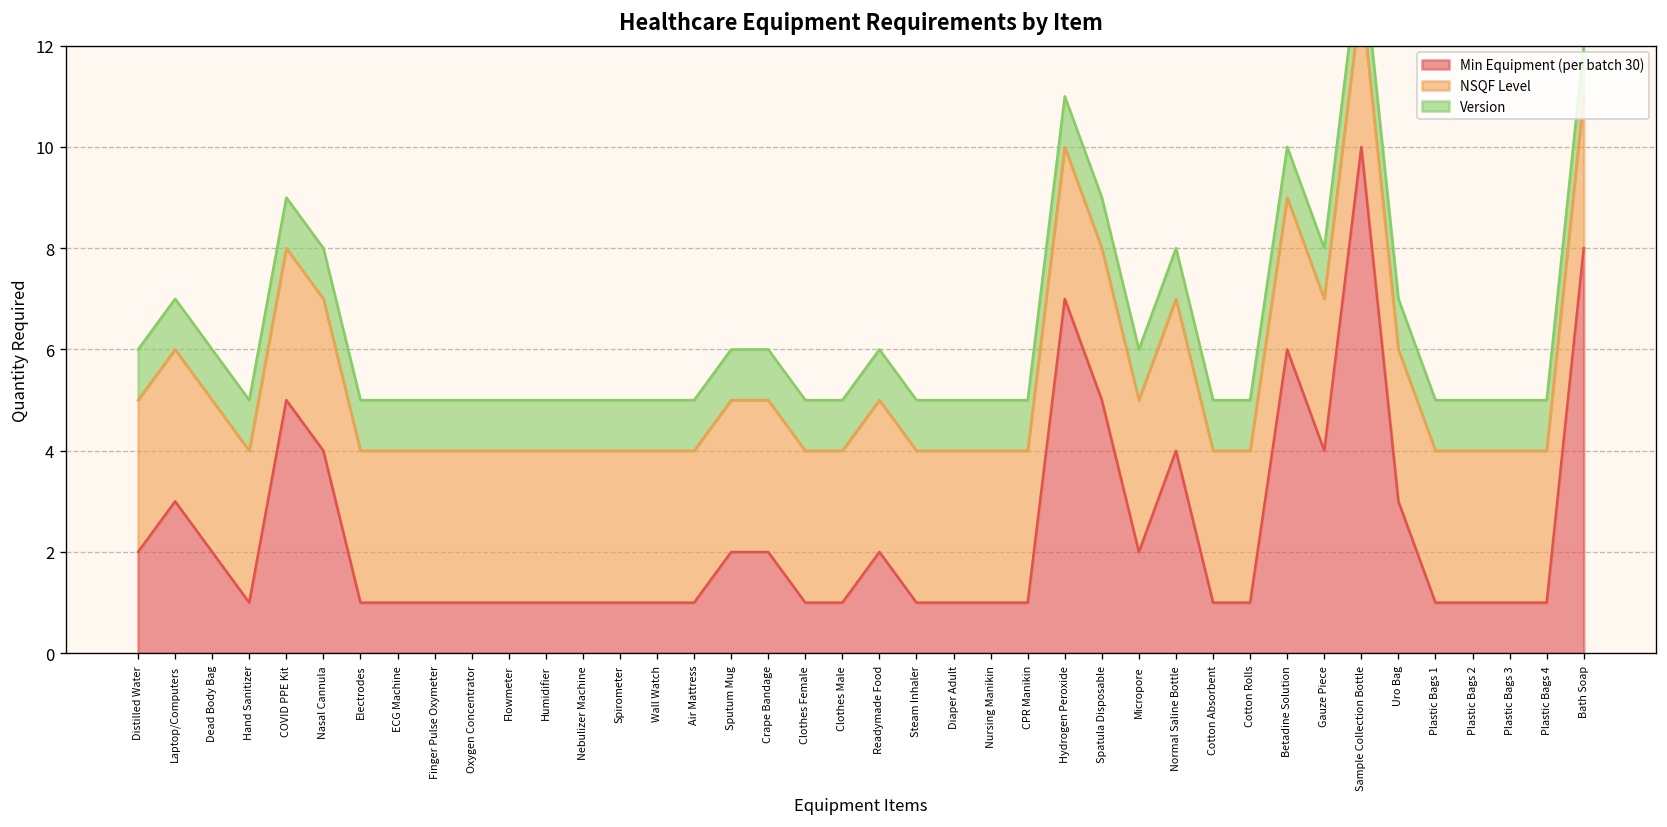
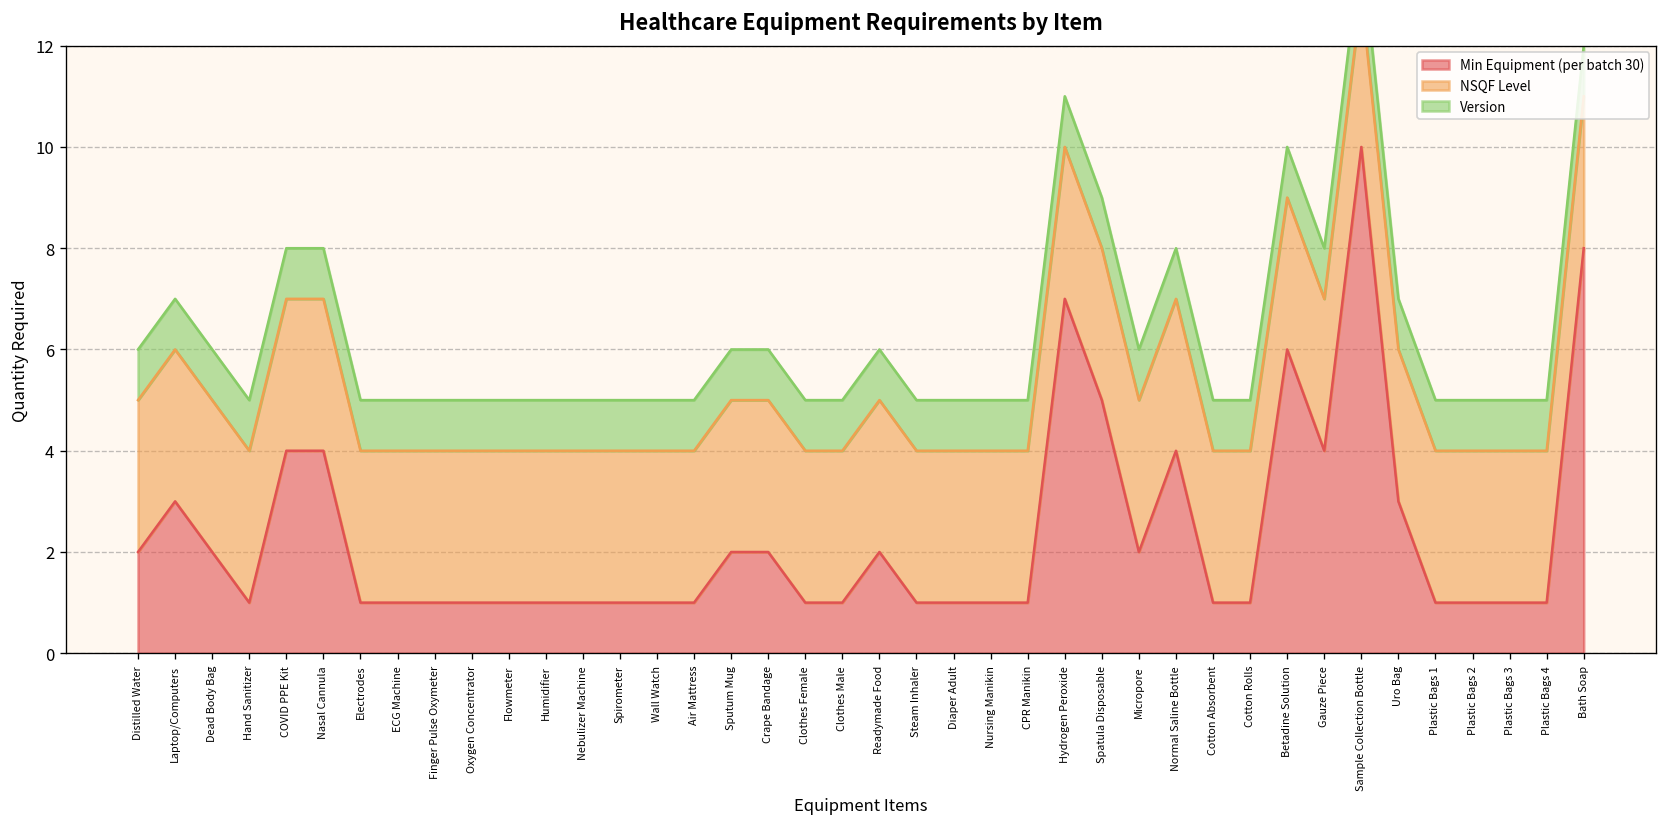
  {
    "Min Equipment (per batch 30)": {
      "Distilled Water": 2,
      "Laptop/Computers": 3,
      "Dead Body Bag": 2,
      "Hand Sanitizer": 1,
-     "COVID PPE Kit": 5,
+     "COVID PPE Kit": 4,
      "Nasal Cannula": 4,
      "Electrodes": 1,
      "ECG Machine": 1,
      "Finger Pulse Oxymeter": 1,
      "Oxygen Concentrator": 1,
      "Flowmeter": 1,
      "Humidifier": 1,
      "Nebulizer Machine": 1,
      "Spirometer": 1,
      "Wall Watch": 1,
      "Air Mattress": 1,
      "Sputum Mug": 2,
      "Crape Bandage": 2,
      "Clothes Female": 1,
      "Clothes Male": 1,
      "Readymade Food": 2,
      "Steam Inhaler": 1,
      "Diaper Adult": 1,
      "Nursing Manikin": 1,
      "CPR Manikin": 1,
      "Hydrogen Peroxide": 7,
      "Spatula Disposable": 5,
      "Micropore": 2,
      "Normal Saline Bottle": 4,
      "Cotton Absorbent": 1,
      "Cotton Rolls": 1,
      "Betadine Solution": 6,
      "Gauze Piece": 4,
      "Sample Collection Bottle": 10,
      "Uro Bag": 3,
      "Plastic Bags 1": 1,
      "Plastic Bags 2": 1,
      "Plastic Bags 3": 1,
      "Plastic Bags 4": 1,
      "Bath Soap": 8
    },
    "NSQF Level": {
      "Distilled Water": 3,
      "Laptop/Computers": 3,
      "Dead Body Bag": 3,
      "Hand Sanitizer": 3,
      "COVID PPE Kit": 3,
      "Nasal Cannula": 3,
      "Electrodes": 3,
      "ECG Machine": 3,
      "Finger Pulse Oxymeter": 3,
      "Oxygen Concentrator": 3,
      "Flowmeter": 3,
      "Humidifier": 3,
      "Nebulizer Machine": 3,
      "Spirometer": 3,
      "Wall Watch": 3,
      "Air Mattress": 3,
      "Sputum Mug": 3,
      "Crape Bandage": 3,
      "Clothes Female": 3,
      "Clothes Male": 3,
      "Readymade Food": 3,
      "Steam Inhaler": 3,
      "Diaper Adult": 3,
      "Nursing Manikin": 3,
      "CPR Manikin": 3,
      "Hydrogen Peroxide": 3,
      "Spatula Disposable": 3,
      "Micropore": 3,
      "Normal Saline Bottle": 3,
      "Cotton Absorbent": 3,
      "Cotton Rolls": 3,
      "Betadine Solution": 3,
      "Gauze Piece": 3,
      "Uro Bag": 3,
      "Plastic Bags 1": 3,
      "Plastic Bags 2": 3,
      "Plastic Bags 3": 3,
      "Plastic Bags 4": 3
    },
    "Version": {
      "Distilled Water": 1,
      "Laptop/Computers": 1,
      "Dead Body Bag": 1,
      "Hand Sanitizer": 1,
      "COVID PPE Kit": 1,
      "Nasal Cannula": 1,
      "Electrodes": 1,
      "ECG Machine": 1,
      "Finger Pulse Oxymeter": 1,
      "Oxygen Concentrator": 1,
      "Flowmeter": 1,
      "Humidifier": 1,
      "Nebulizer Machine": 1,
      "Spirometer": 1,
      "Wall Watch": 1,
      "Air Mattress": 1,
      "Sputum Mug": 1,
      "Crape Bandage": 1,
      "Clothes Female": 1,
      "Clothes Male": 1,
      "Readymade Food": 1,
      "Steam Inhaler": 1,
      "Diaper Adult": 1,
      "Nursing Manikin": 1,
      "CPR Manikin": 1,
      "Hydrogen Peroxide": 1,
      "Spatula Disposable": 1,
      "Micropore": 1,
      "Normal Saline Bottle": 1,
      "Cotton Absorbent": 1,
      "Cotton Rolls": 1,
      "Betadine Solution": 1,
      "Gauze Piece": 1,
      "Uro Bag": 1,
      "Plastic Bags 1": 1,
      "Plastic Bags 2": 1,
      "Plastic Bags 3": 1,
      "Plastic Bags 4": 1,
      "Bath Soap": 1
    }
  }
